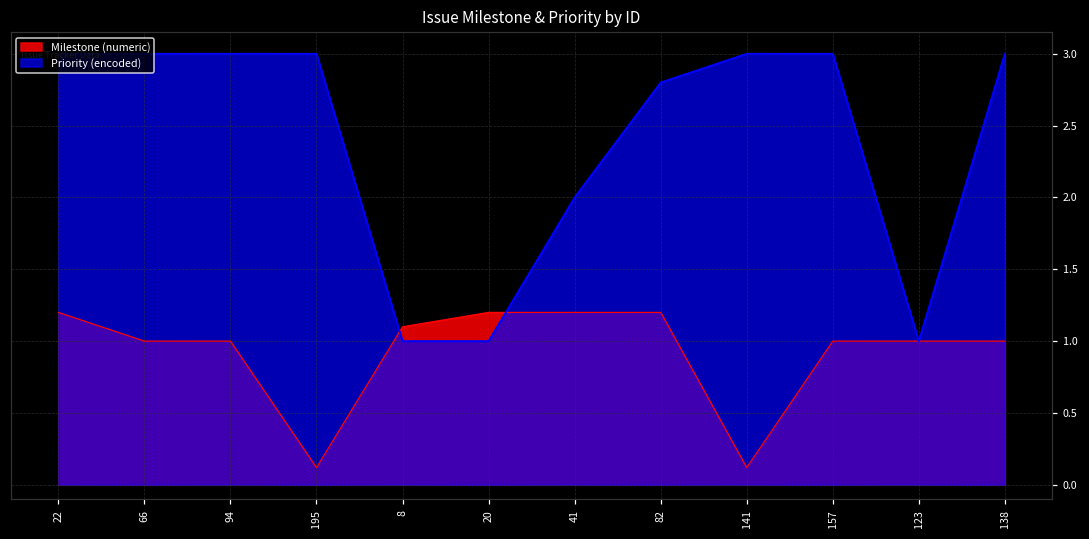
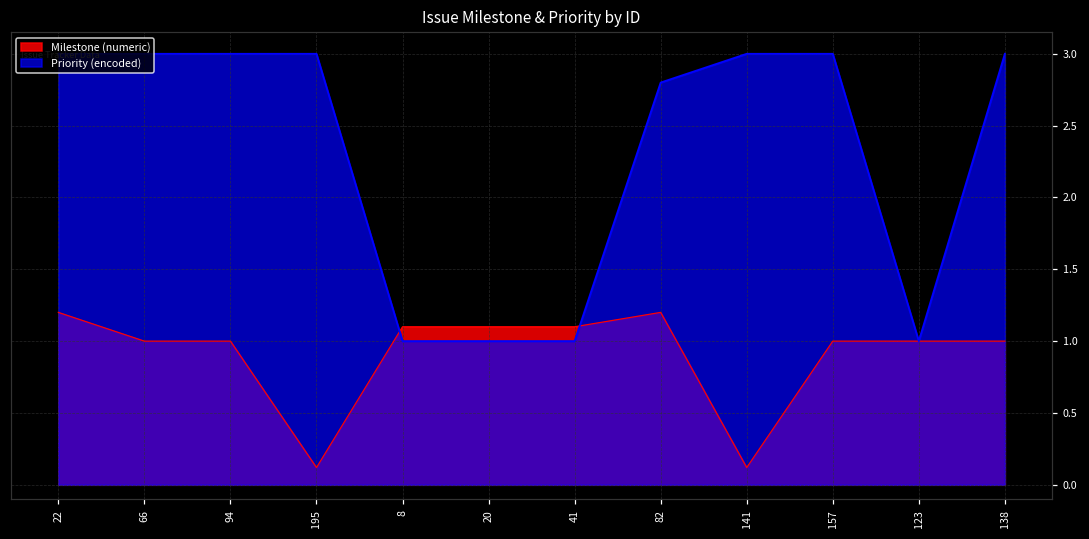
  {
    "Milestone (numeric)": {
      "22": 1.2,
      "66": 1.0,
      "94": 1.0,
      "195": 0.12,
      "8": 1.1,
-     "20": 1.2,
-     "41": 1.2,
+     "20": 1.1,
+     "41": 1.1,
      "82": 1.2,
      "141": 0.12,
      "157": 1.0,
      "138": 1.0
    },
    "Priority (encoded)": {
      "94": 3,
      "195": 3,
      "8": 1,
      "20": 1,
-     "41": 2,
+     "41": 1,
      "82": 2.80,
      "141": 3,
      "157": 3,
      "138": 3
    }
  }
